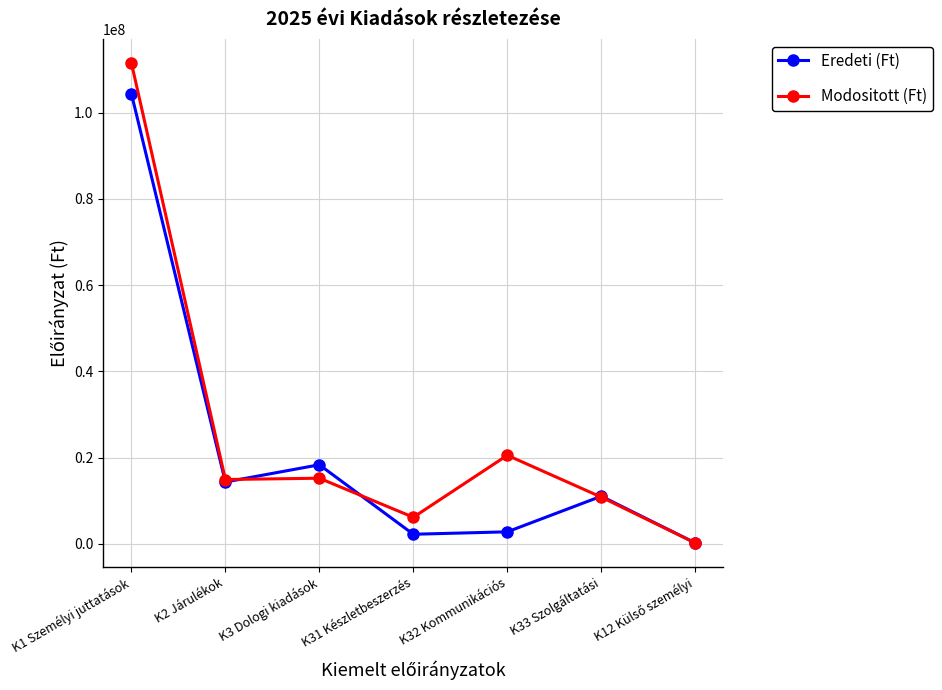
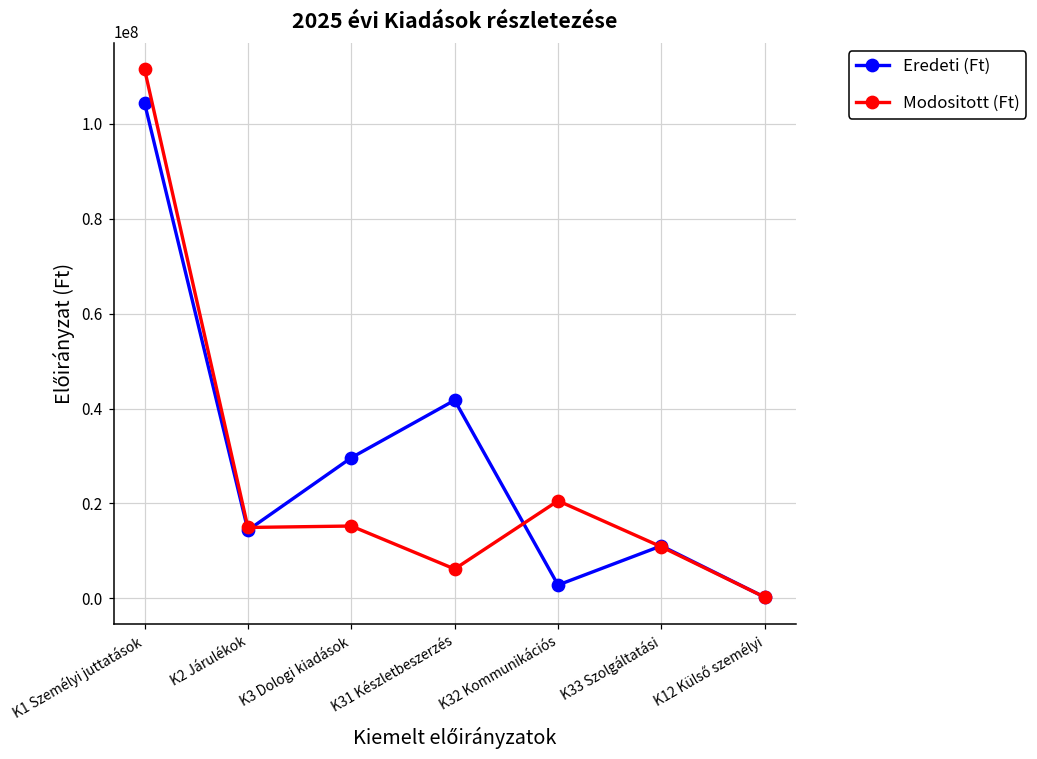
  {
    "Eredeti (Ft)": {
      "K1 Személyi juttatások": 104000000,
-     "K3 Dologi kiadások": 18000000,
-     "K31 Készletbeszerzés": 2000000,
+     "K3 Dologi kiadások": 30000000,
+     "K31 Készletbeszerzés": 42000000,
      "K32 Kommunikációs": 3000000
    },
    "Modositott (Ft)": {
      "K1 Személyi juttatások": 112000000,
      "K3 Dologi kiadások": 15000000,
      "K31 Készletbeszerzés": 6000000,
      "K32 Kommunikációs": 21000000
    }
  }
